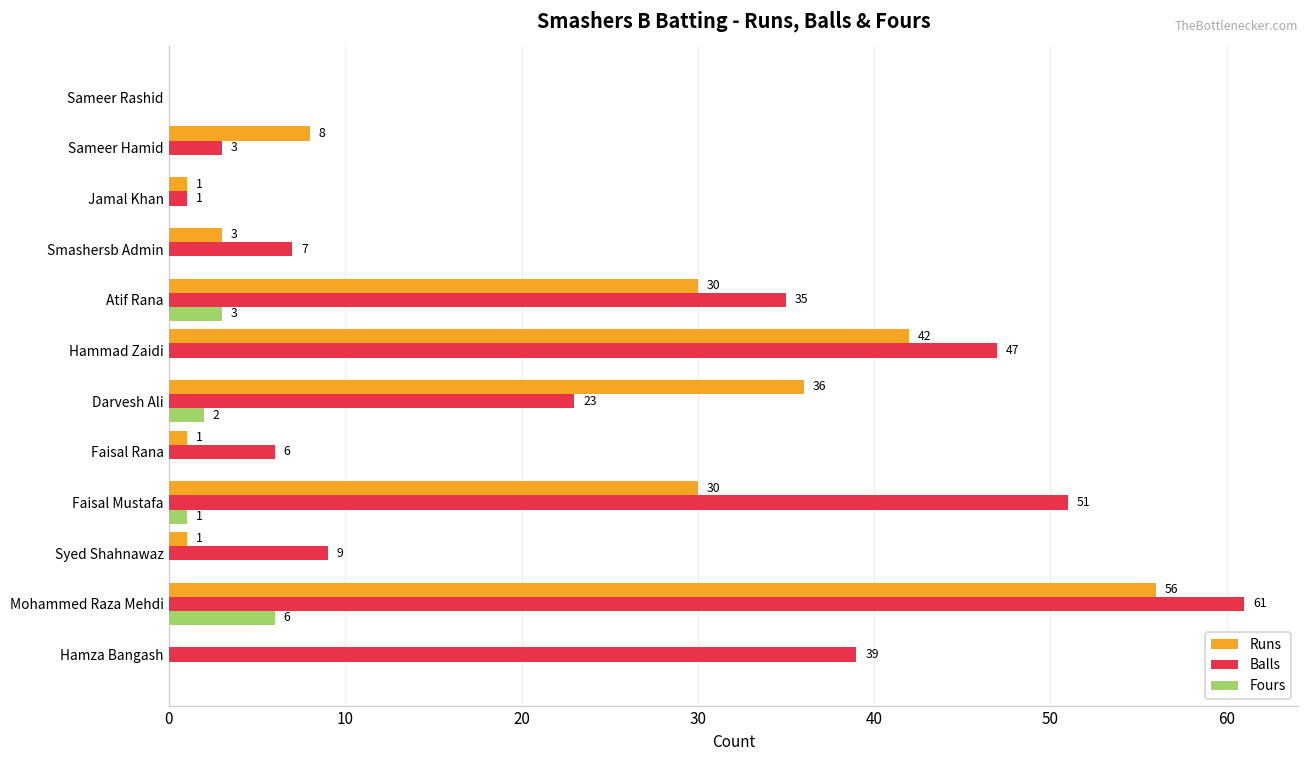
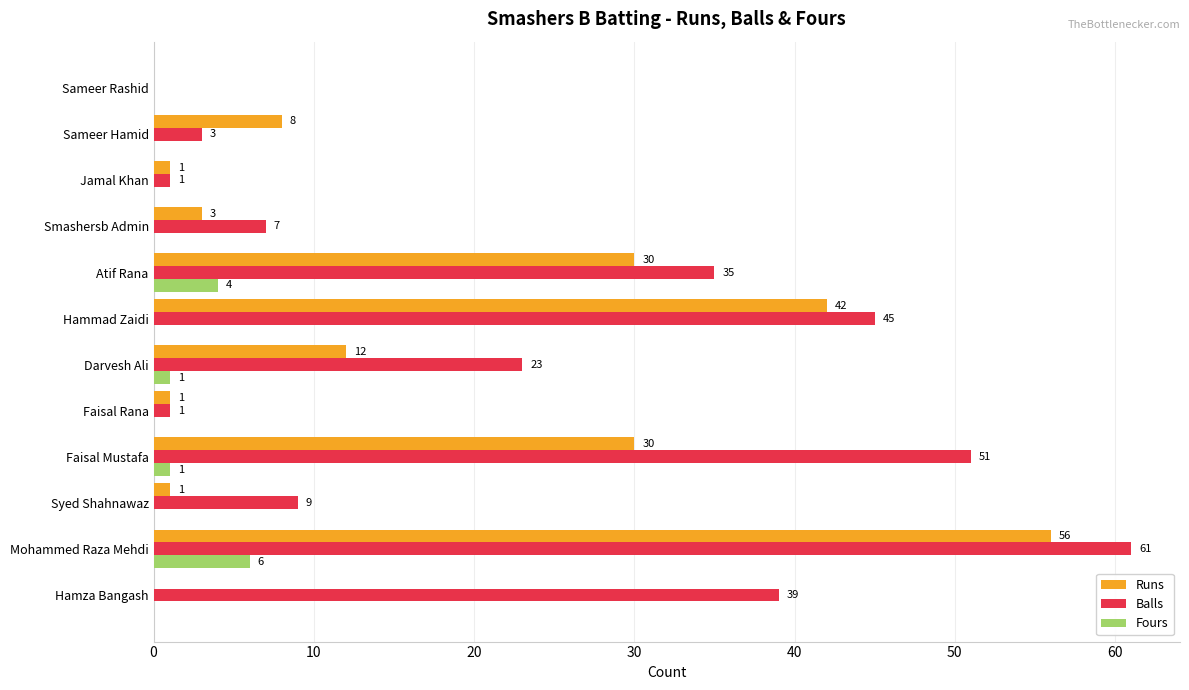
  {
    "Runs": {
      "Sameer Hamid": 8,
      "Jamal Khan": 1,
      "Smashersb Admin": 3,
      "Atif Rana": 30,
      "Hammad Zaidi": 42,
-     "Darvesh Ali": 36,
+     "Darvesh Ali": 12,
      "Faisal Rana": 1,
      "Faisal Mustafa": 30,
      "Syed Shahnawaz": 1,
      "Mohammed Raza Mehdi": 56
    },
    "Balls": {
      "Sameer Hamid": 3,
      "Jamal Khan": 1,
      "Smashersb Admin": 7,
      "Atif Rana": 35,
-     "Hammad Zaidi": 47,
+     "Hammad Zaidi": 45,
      "Darvesh Ali": 23,
-     "Faisal Rana": 6,
+     "Faisal Rana": 1,
      "Faisal Mustafa": 51,
      "Syed Shahnawaz": 9,
      "Mohammed Raza Mehdi": 61,
      "Hamza Bangash": 39
    },
    "Fours": {
-     "Atif Rana": 3,
-     "Darvesh Ali": 2,
+     "Atif Rana": 4,
+     "Darvesh Ali": 1,
      "Faisal Mustafa": 1,
      "Mohammed Raza Mehdi": 6
    }
  }
